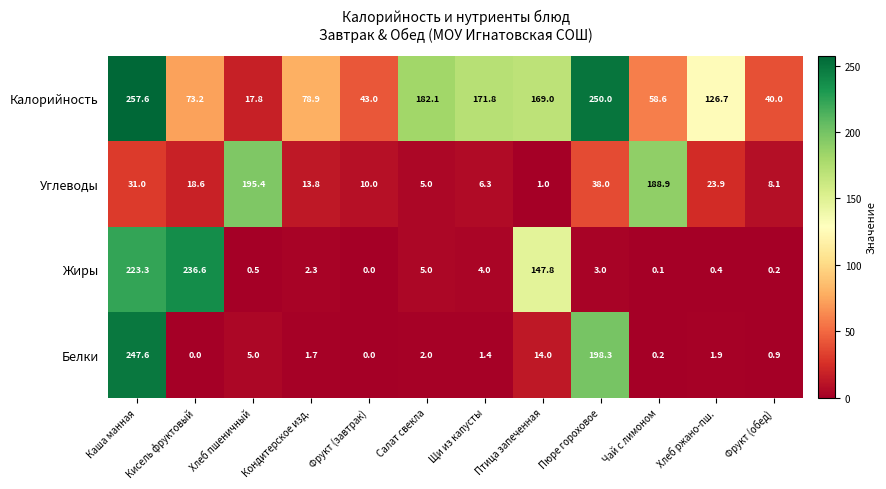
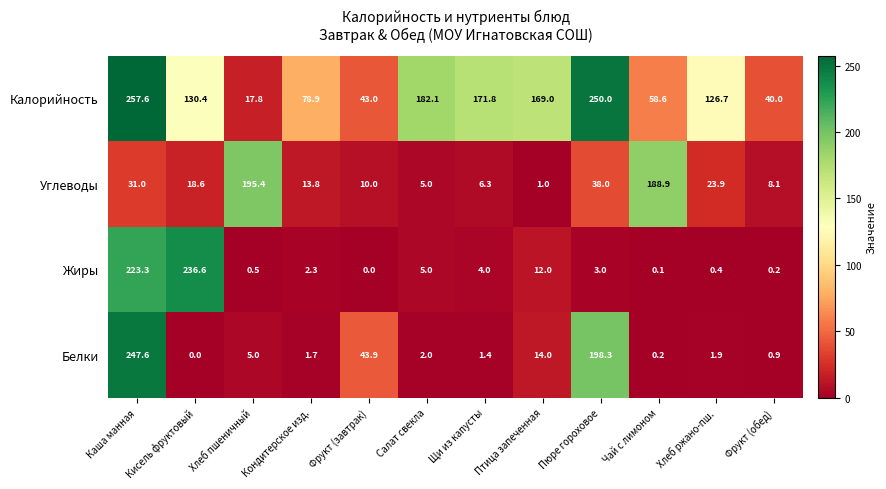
  {
    "Калорийность": {
      "Каша манная": 257.6,
-     "Кисель фруктовый": 73.2,
+     "Кисель фруктовый": 130.4,
      "Хлеб пшеничный": 17.8,
      "Кондитерское изд.": 78.9,
      "Фрукт (завтрак)": 43.0,
      "Салат свекла": 182.1,
      "Щи из капусты": 171.8,
      "Птица запеченная": 169.0,
      "Пюре гороховое": 250.0,
      "Чай с лимоном": 58.6,
      "Хлеб ржано-пш.": 126.7,
      "Фрукт (обед)": 40.0
    },
    "Углеводы": {
      "Каша манная": 31.0,
      "Кисель фруктовый": 18.6,
      "Хлеб пшеничный": 195.4,
      "Кондитерское изд.": 13.8,
      "Фрукт (завтрак)": 10.0,
      "Салат свекла": 5.0,
      "Щи из капусты": 6.3,
      "Птица запеченная": 1.0,
      "Пюре гороховое": 38.0,
      "Чай с лимоном": 188.9,
      "Хлеб ржано-пш.": 23.9,
      "Фрукт (обед)": 8.1
    },
    "Жиры": {
      "Каша манная": 223.3,
      "Кисель фруктовый": 236.6,
      "Хлеб пшеничный": 0.5,
      "Кондитерское изд.": 2.3,
      "Фрукт (завтрак)": 0.0,
      "Салат свекла": 5.0,
      "Щи из капусты": 4.0,
-     "Птица запеченная": 147.8,
+     "Птица запеченная": 12.0,
      "Пюре гороховое": 3.0,
      "Чай с лимоном": 0.1,
      "Хлеб ржано-пш.": 0.4,
      "Фрукт (обед)": 0.2
    },
    "Белки": {
      "Каша манная": 247.6,
      "Кисель фруктовый": 0.0,
      "Хлеб пшеничный": 5.0,
      "Кондитерское изд.": 1.7,
-     "Фрукт (завтрак)": 0.0,
+     "Фрукт (завтрак)": 43.9,
      "Салат свекла": 2.0,
      "Щи из капусты": 1.4,
      "Птица запеченная": 14.0,
      "Пюре гороховое": 198.3,
      "Чай с лимоном": 0.2,
      "Хлеб ржано-пш.": 1.9,
      "Фрукт (обед)": 0.9
    }
  }
